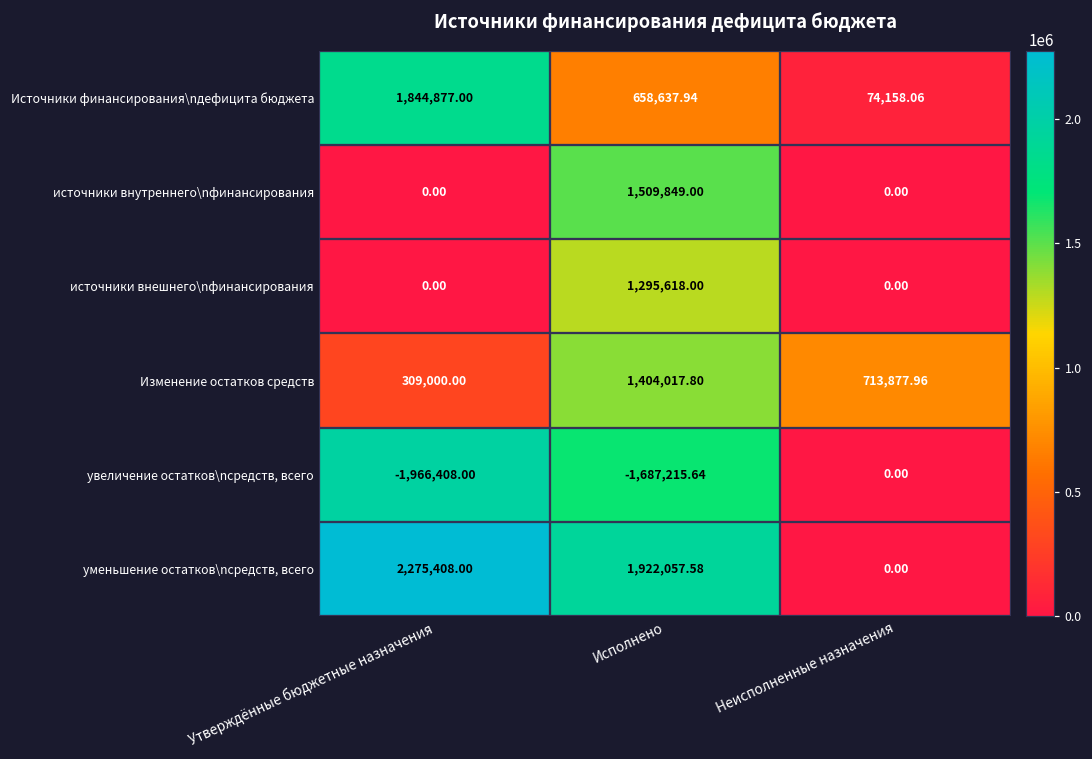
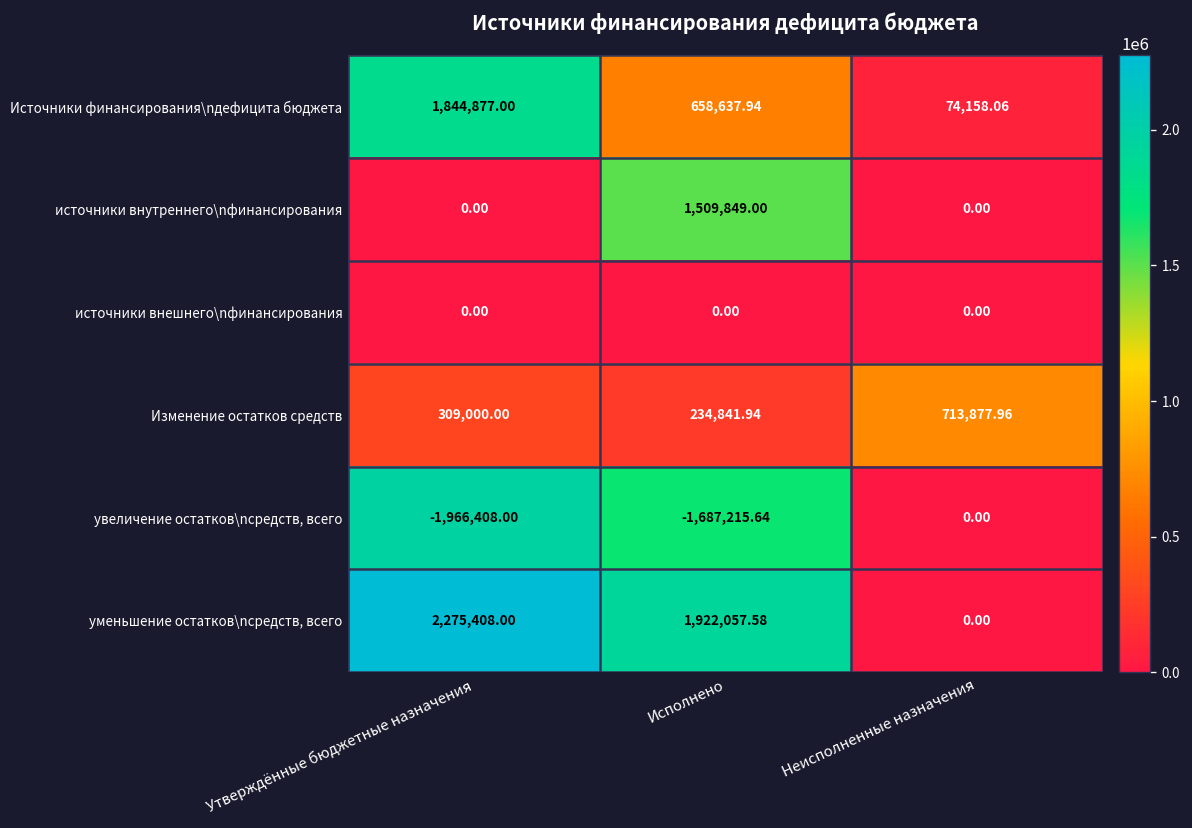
  {
    "Источники финансирования\\nдефицита бюджета": {
      "Утверждённые бюджетные назначения": "1,844,877.00",
      "Исполнено": "658,637.94",
      "Неисполненные назначения": "74,158.06"
    },
    "источники внутреннего\\nфинансирования": {
      "Утверждённые бюджетные назначения": "0.00",
      "Исполнено": "1,509,849.00",
      "Неисполненные назначения": "0.00"
    },
    "источники внешнего\\nфинансирования": {
      "Утверждённые бюджетные назначения": "0.00",
-     "Исполнено": "1,295,618.00",
+     "Исполнено": "0.00",
      "Неисполненные назначения": "0.00"
    },
    "Изменение остатков средств": {
      "Утверждённые бюджетные назначения": "309,000.00",
-     "Исполнено": "1,404,017.80",
+     "Исполнено": "234,841.94",
      "Неисполненные назначения": "713,877.96"
    },
    "увеличение остатков\\nсредств, всего": {
      "Утверждённые бюджетные назначения": "-1,966,408.00",
      "Исполнено": "-1,687,215.64",
      "Неисполненные назначения": "0.00"
    },
    "уменьшение остатков\\nсредств, всего": {
      "Утверждённые бюджетные назначения": "2,275,408.00",
      "Исполнено": "1,922,057.58",
      "Неисполненные назначения": "0.00"
    }
  }
